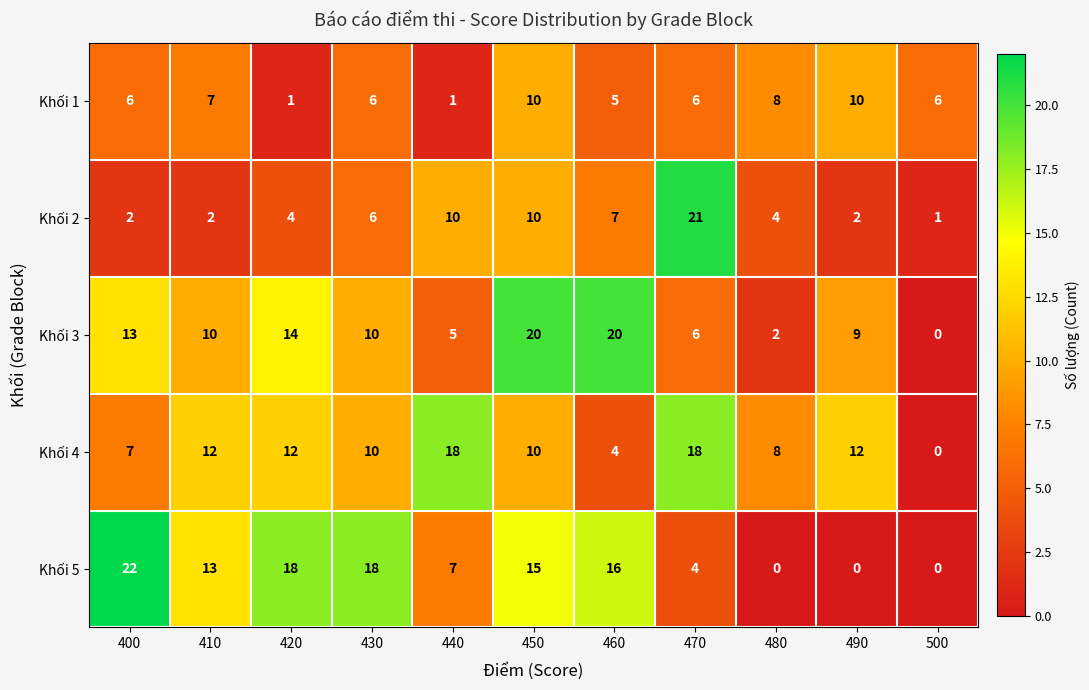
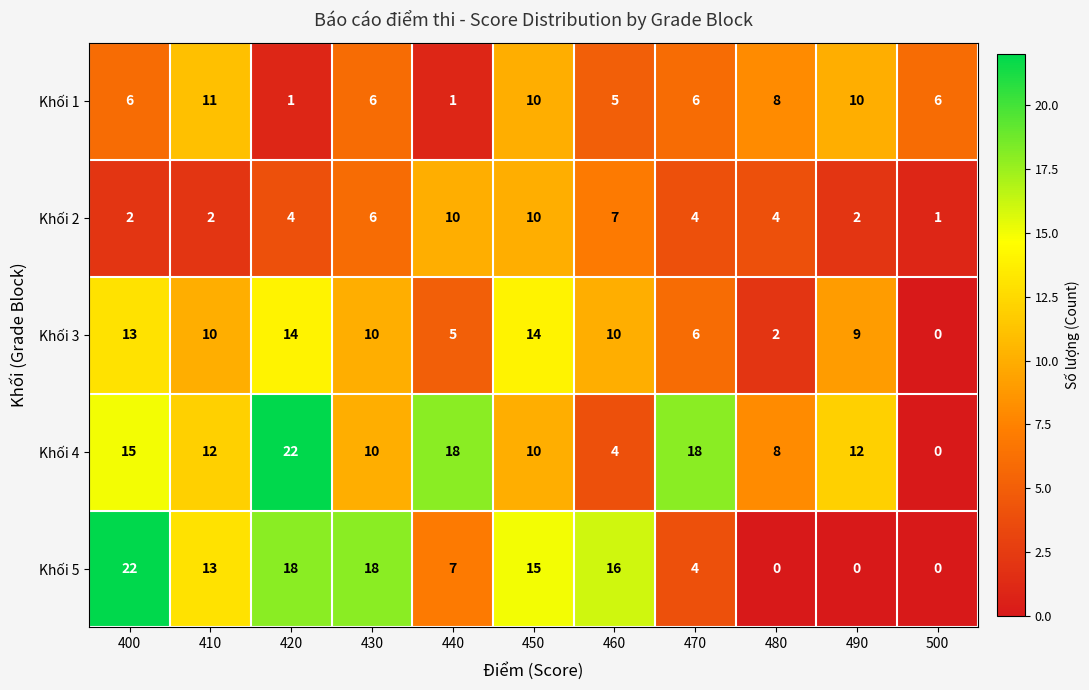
  {
    "Khối 1": {
      "400": 6,
-     "410": 7,
+     "410": 11,
      "420": 1,
      "430": 6,
      "440": 1,
      "450": 10,
      "460": 5,
      "470": 6,
      "480": 8,
      "490": 10,
      "500": 6
    },
    "Khối 2": {
      "400": 2,
      "410": 2,
      "420": 4,
      "430": 6,
      "440": 10,
      "450": 10,
      "460": 7,
-     "470": 21,
+     "470": 4,
      "480": 4,
      "490": 2,
      "500": 1
    },
    "Khối 3": {
      "400": 13,
      "410": 10,
      "420": 14,
      "430": 10,
      "440": 5,
-     "450": 20,
-     "460": 20,
+     "450": 14,
+     "460": 10,
      "470": 6,
      "480": 2,
      "490": 9,
      "500": 0
    },
    "Khối 4": {
-     "400": 7,
+     "400": 15,
      "410": 12,
-     "420": 12,
+     "420": 22,
      "430": 10,
      "440": 18,
      "450": 10,
      "460": 4,
      "470": 18,
      "480": 8,
      "490": 12,
      "500": 0
    },
    "Khối 5": {
      "400": 22,
      "410": 13,
      "420": 18,
      "430": 18,
      "440": 7,
      "450": 15,
      "460": 16,
      "470": 4,
      "480": 0,
      "490": 0,
      "500": 0
    }
  }
